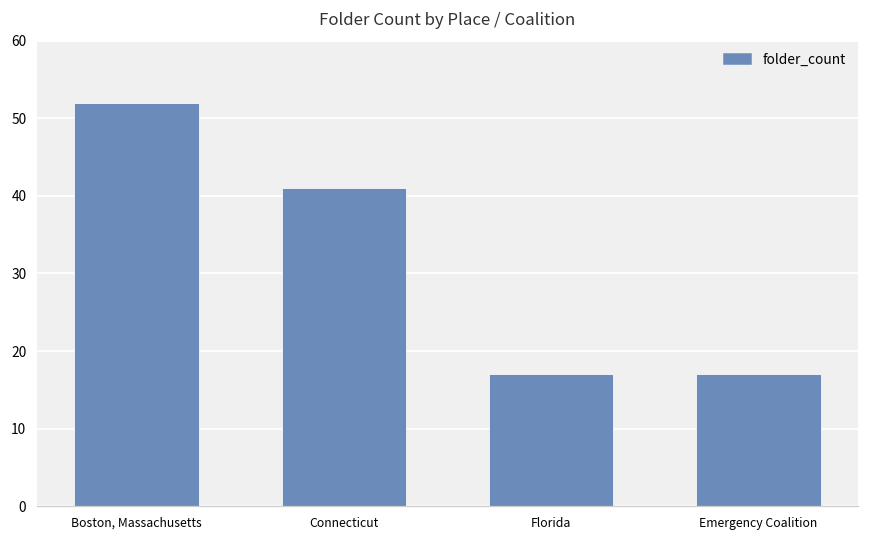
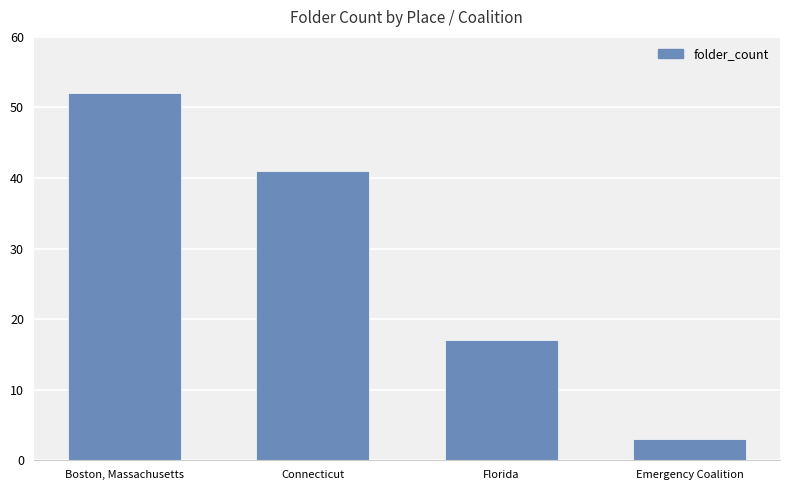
  {
    "Boston, Massachusetts": 52,
    "Connecticut": 41,
    "Florida": 17,
-   "Emergency Coalition": 17
+   "Emergency Coalition": 3
  }
